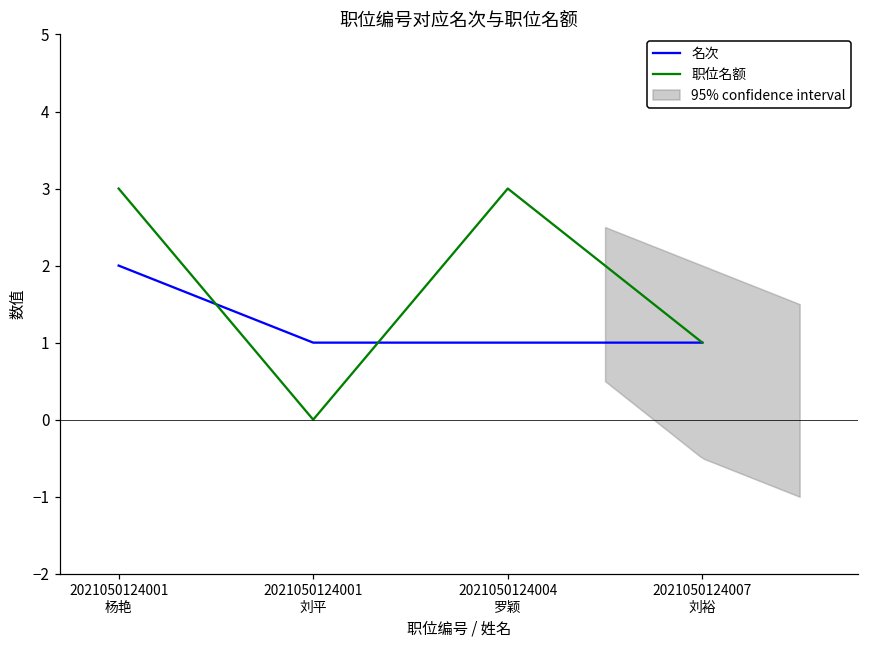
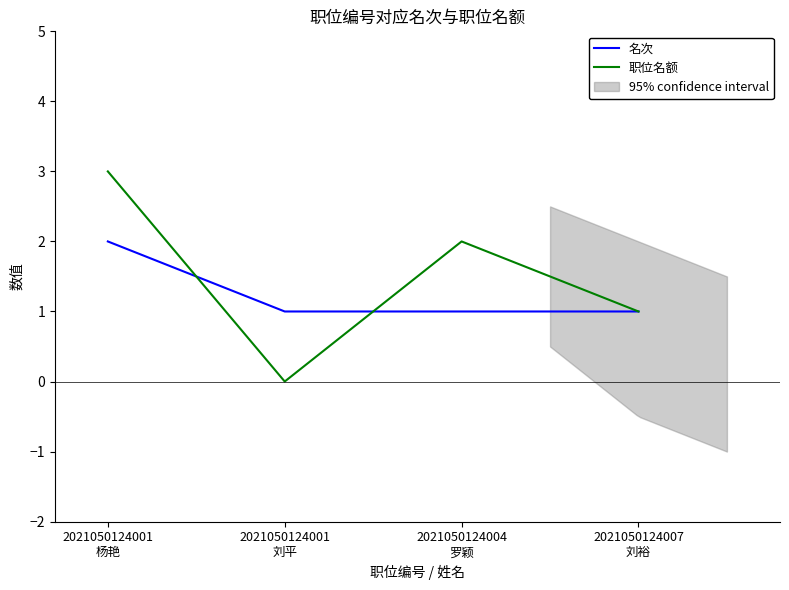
  {
    "名次": {
      "2021050124001 杨艳": 2,
      "2021050124001 刘平": 1,
      "2021050124004 罗颖": 1
    },
    "职位名额": {
      "2021050124001 杨艳": 3,
      "2021050124001 刘平": 0,
-     "2021050124004 罗颖": 3
+     "2021050124004 罗颖": 2
    }
  }
